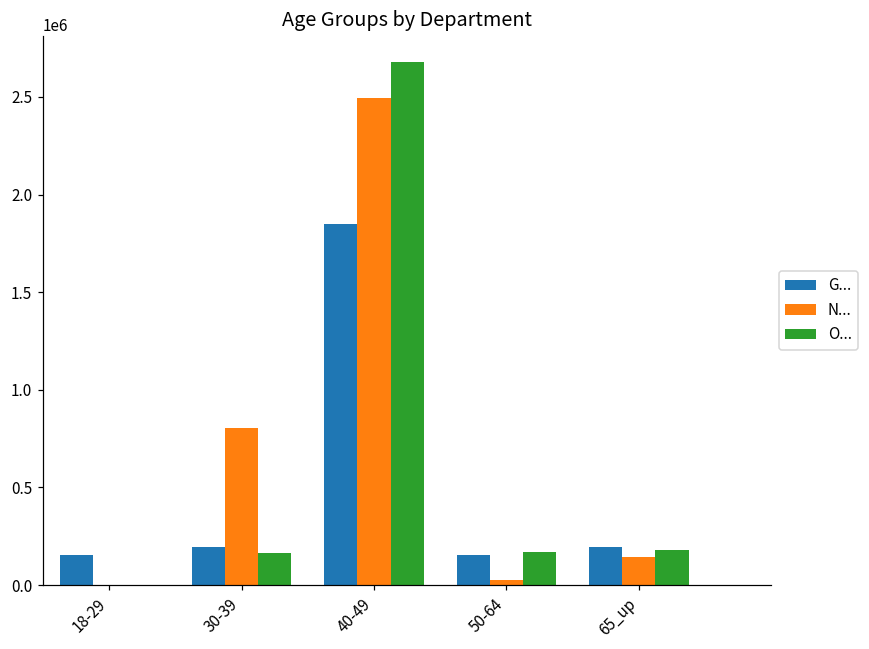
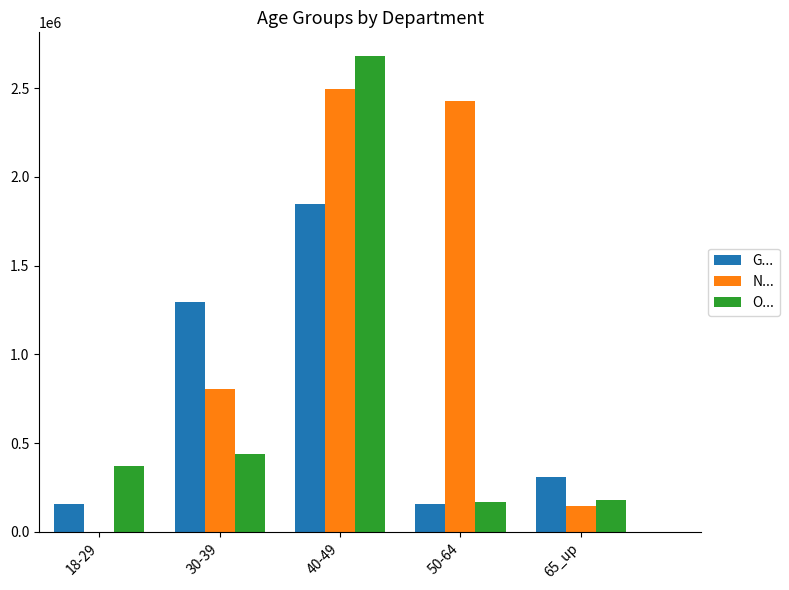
  {
    "G...": {
      "18-29": 150000,
-     "30-39": 190000,
+     "30-39": 1290000,
      "40-49": 1850000,
      "50-64": 160000,
-     "65_up": 200000
+     "65_up": 310000
    },
    "N...": {
      "18-29": 0,
      "30-39": 810000,
      "40-49": 2500000,
-     "50-64": 30000,
+     "50-64": 2430000,
      "65_up": 140000
    },
    "O...": {
-     "18-29": 0,
-     "30-39": 170000,
+     "18-29": 370000,
+     "30-39": 440000,
      "40-49": 2680000,
      "50-64": 170000,
      "65_up": 180000
    }
  }
